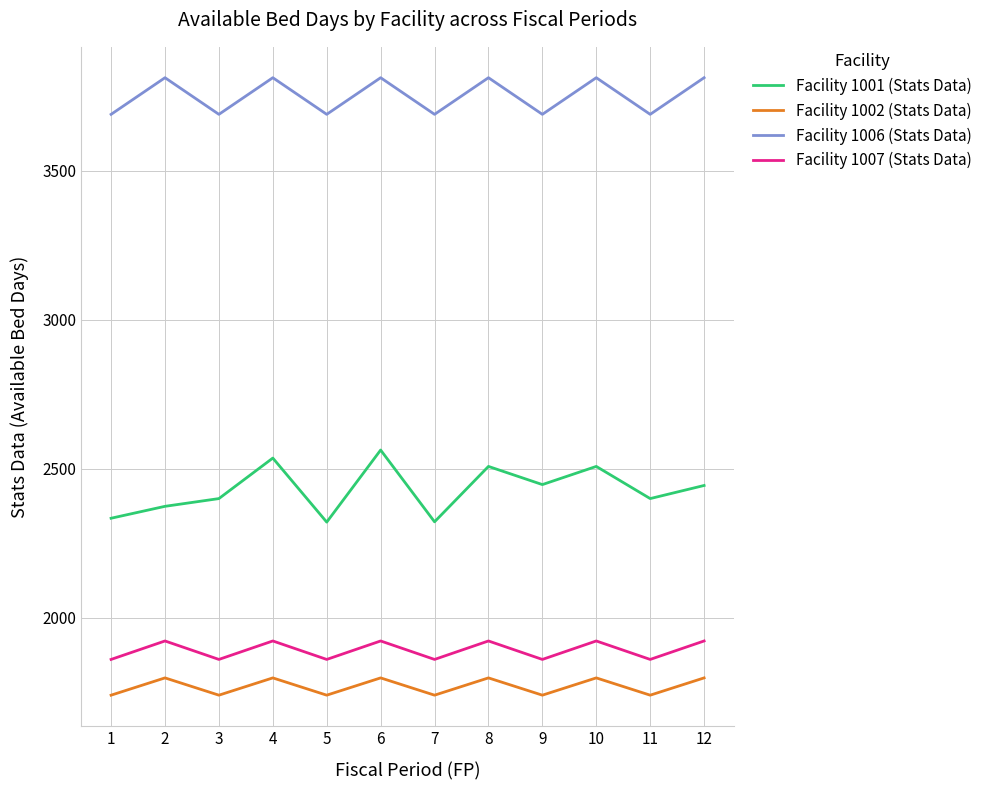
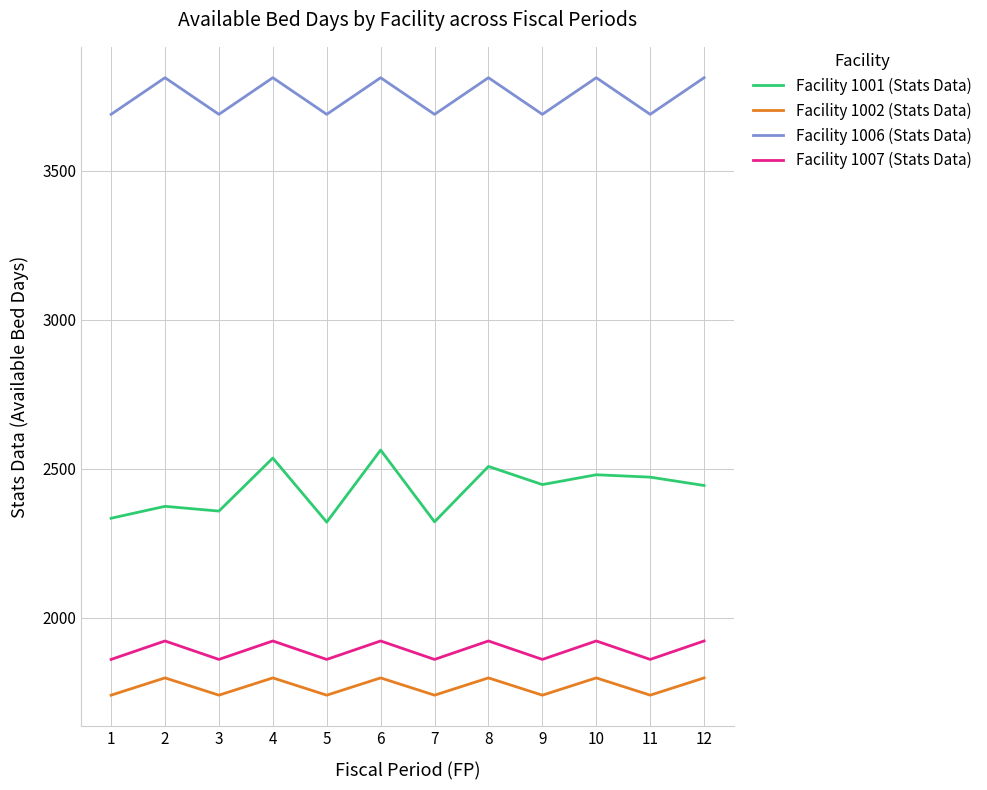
  {
    "Facility 1001 (Stats Data)": {
      "1": 2330,
      "2": 2370,
-     "3": 2400,
+     "3": 2360,
      "4": 2540,
      "5": 2320,
      "6": 2560,
      "7": 2320,
      "8": 2510,
      "9": 2450,
-     "10": 2510,
-     "11": 2400,
+     "10": 2480,
+     "11": 2470,
      "12": 2440
    },
    "Facility 1002 (Stats Data)": {
      "1": 1740,
      "2": 1800,
      "3": 1740,
      "4": 1800,
      "5": 1740,
      "6": 1800,
      "7": 1740,
      "8": 1800,
      "9": 1740,
      "10": 1800,
      "11": 1740,
      "12": 1800
    },
    "Facility 1006 (Stats Data)": {
      "1": 3690,
      "2": 3810,
      "3": 3690,
      "4": 3810,
      "5": 3690,
      "6": 3810,
      "7": 3690,
      "8": 3810,
      "9": 3690,
      "10": 3810,
      "11": 3690,
      "12": 3810
    },
    "Facility 1007 (Stats Data)": {
      "1": 1860,
      "2": 1920,
      "3": 1860,
      "4": 1920,
      "5": 1860,
      "6": 1920,
      "7": 1860,
      "8": 1920,
      "9": 1860,
      "10": 1920,
      "11": 1860,
      "12": 1920
    }
  }
